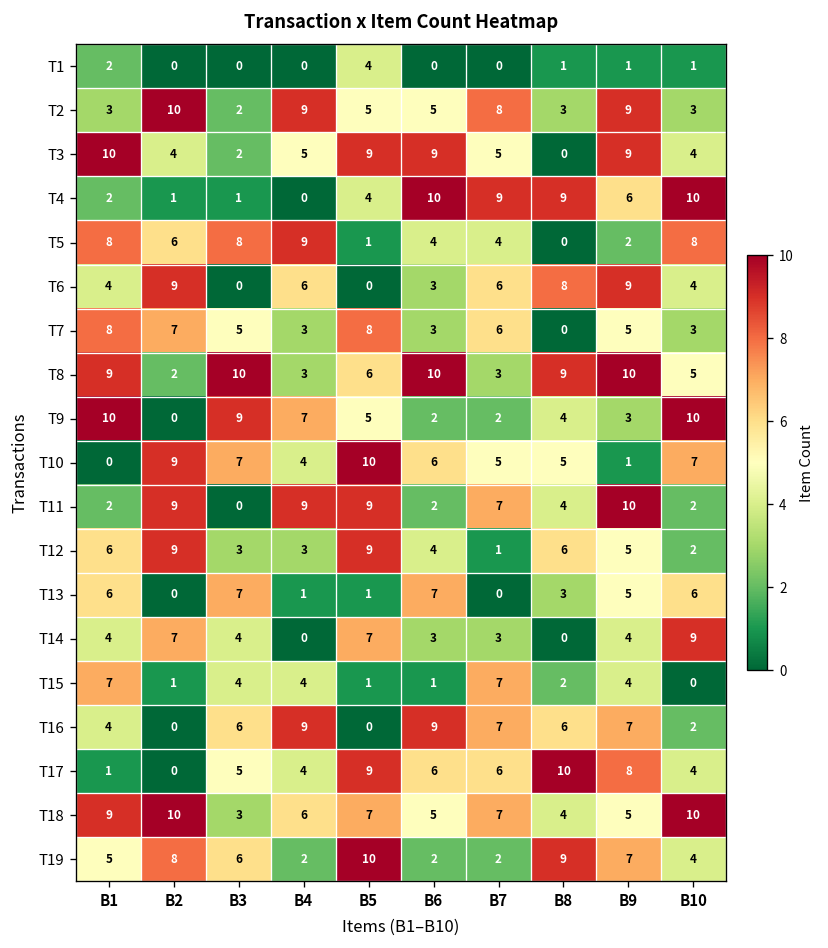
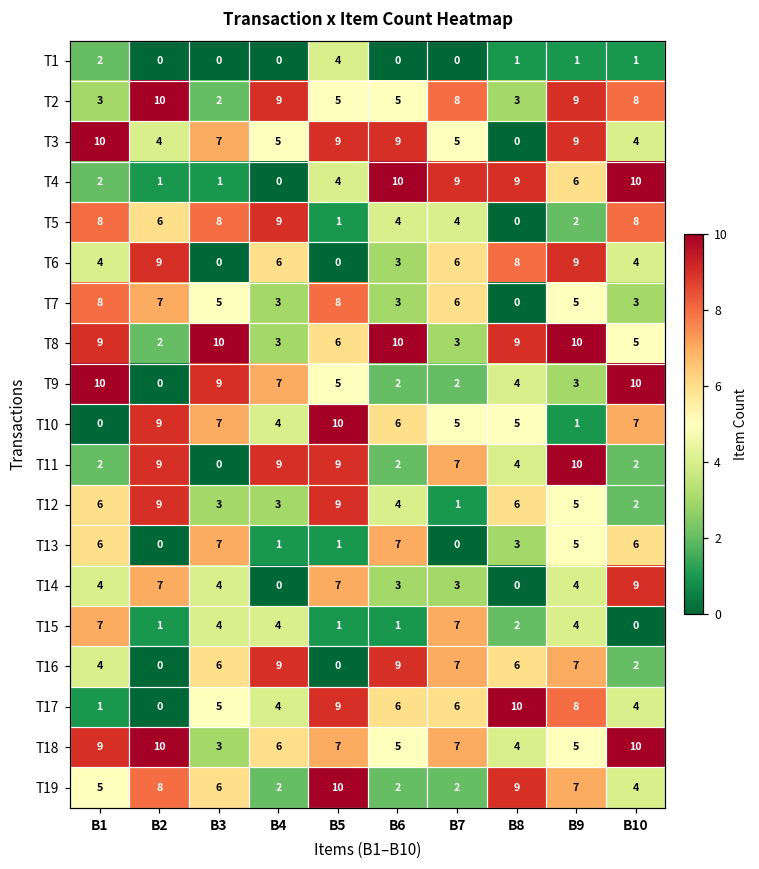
  {
    "T1": {
      "B1": 2,
      "B2": 0,
      "B3": 0,
      "B4": 0,
      "B5": 4,
      "B6": 0,
      "B7": 0,
      "B8": 1,
      "B9": 1,
      "B10": 1
    },
    "T2": {
      "B1": 3,
      "B2": 10,
      "B3": 2,
      "B4": 9,
      "B5": 5,
      "B6": 5,
      "B7": 8,
      "B8": 3,
      "B9": 9,
-     "B10": 3
+     "B10": 8
    },
    "T3": {
      "B1": 10,
      "B2": 4,
-     "B3": 2,
+     "B3": 7,
      "B4": 5,
      "B5": 9,
      "B6": 9,
      "B7": 5,
      "B8": 0,
      "B9": 9,
      "B10": 4
    },
    "T4": {
      "B1": 2,
      "B2": 1,
      "B3": 1,
      "B4": 0,
      "B5": 4,
      "B6": 10,
      "B7": 9,
      "B8": 9,
      "B9": 6,
      "B10": 10
    },
    "T5": {
      "B1": 8,
      "B2": 6,
      "B3": 8,
      "B4": 9,
      "B5": 1,
      "B6": 4,
      "B7": 4,
      "B8": 0,
      "B9": 2,
      "B10": 8
    },
    "T6": {
      "B1": 4,
      "B2": 9,
      "B3": 0,
      "B4": 6,
      "B5": 0,
      "B6": 3,
      "B7": 6,
      "B8": 8,
      "B9": 9,
      "B10": 4
    },
    "T7": {
      "B1": 8,
      "B2": 7,
      "B3": 5,
      "B4": 3,
      "B5": 8,
      "B6": 3,
      "B7": 6,
      "B8": 0,
      "B9": 5,
      "B10": 3
    },
    "T8": {
      "B1": 9,
      "B2": 2,
      "B3": 10,
      "B4": 3,
      "B5": 6,
      "B6": 10,
      "B7": 3,
      "B8": 9,
      "B9": 10,
      "B10": 5
    },
    "T9": {
      "B1": 10,
      "B2": 0,
      "B3": 9,
      "B4": 7,
      "B5": 5,
      "B6": 2,
      "B7": 2,
      "B8": 4,
      "B9": 3,
      "B10": 10
    },
    "T10": {
      "B1": 0,
      "B2": 9,
      "B3": 7,
      "B4": 4,
      "B5": 10,
      "B6": 6,
      "B7": 5,
      "B8": 5,
      "B9": 1,
      "B10": 7
    },
    "T11": {
      "B1": 2,
      "B2": 9,
      "B3": 0,
      "B4": 9,
      "B5": 9,
      "B6": 2,
      "B7": 7,
      "B8": 4,
      "B9": 10,
      "B10": 2
    },
    "T12": {
      "B1": 6,
      "B2": 9,
      "B3": 3,
      "B4": 3,
      "B5": 9,
      "B6": 4,
      "B7": 1,
      "B8": 6,
      "B9": 5,
      "B10": 2
    },
    "T13": {
      "B1": 6,
      "B2": 0,
      "B3": 7,
      "B4": 1,
      "B5": 1,
      "B6": 7,
      "B7": 0,
      "B8": 3,
      "B9": 5,
      "B10": 6
    },
    "T14": {
      "B1": 4,
      "B2": 7,
      "B3": 4,
      "B4": 0,
      "B5": 7,
      "B6": 3,
      "B7": 3,
      "B8": 0,
      "B9": 4,
      "B10": 9
    },
    "T15": {
      "B1": 7,
      "B2": 1,
      "B3": 4,
      "B4": 4,
      "B5": 1,
      "B6": 1,
      "B7": 7,
      "B8": 2,
      "B9": 4,
      "B10": 0
    },
    "T16": {
      "B1": 4,
      "B2": 0,
      "B3": 6,
      "B4": 9,
      "B5": 0,
      "B6": 9,
      "B7": 7,
      "B8": 6,
      "B9": 7,
      "B10": 2
    },
    "T17": {
      "B1": 1,
      "B2": 0,
      "B3": 5,
      "B4": 4,
      "B5": 9,
      "B6": 6,
      "B7": 6,
      "B8": 10,
      "B9": 8,
      "B10": 4
    },
    "T18": {
      "B1": 9,
      "B2": 10,
      "B3": 3,
      "B4": 6,
      "B5": 7,
      "B6": 5,
      "B7": 7,
      "B8": 4,
      "B9": 5,
      "B10": 10
    },
    "T19": {
      "B1": 5,
      "B2": 8,
      "B3": 6,
      "B4": 2,
      "B5": 10,
      "B6": 2,
      "B7": 2,
      "B8": 9,
      "B9": 7,
      "B10": 4
    }
  }
